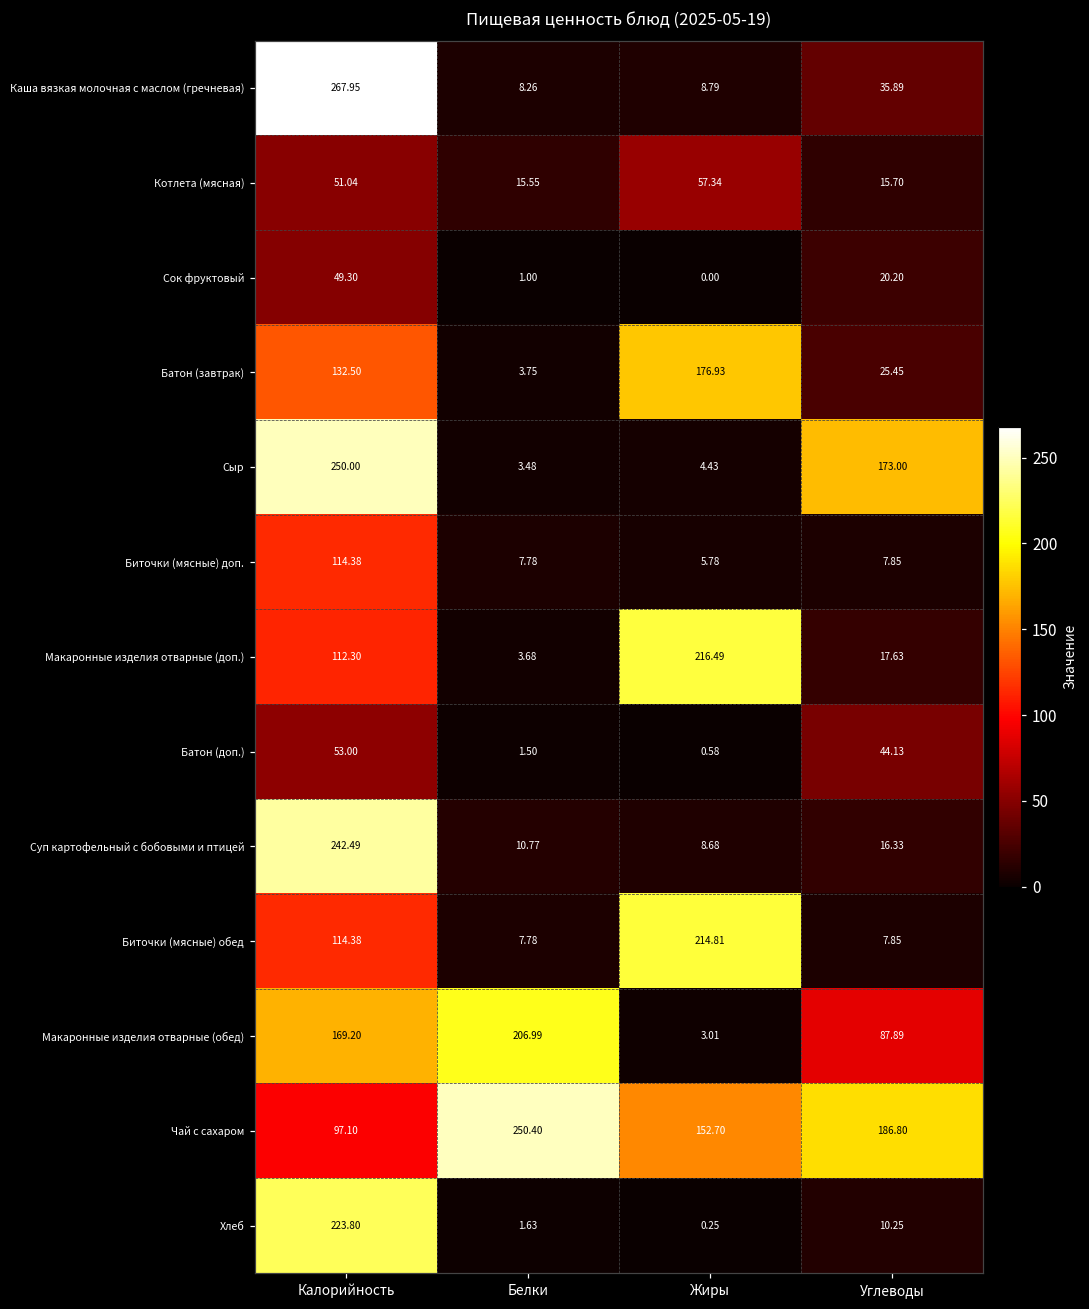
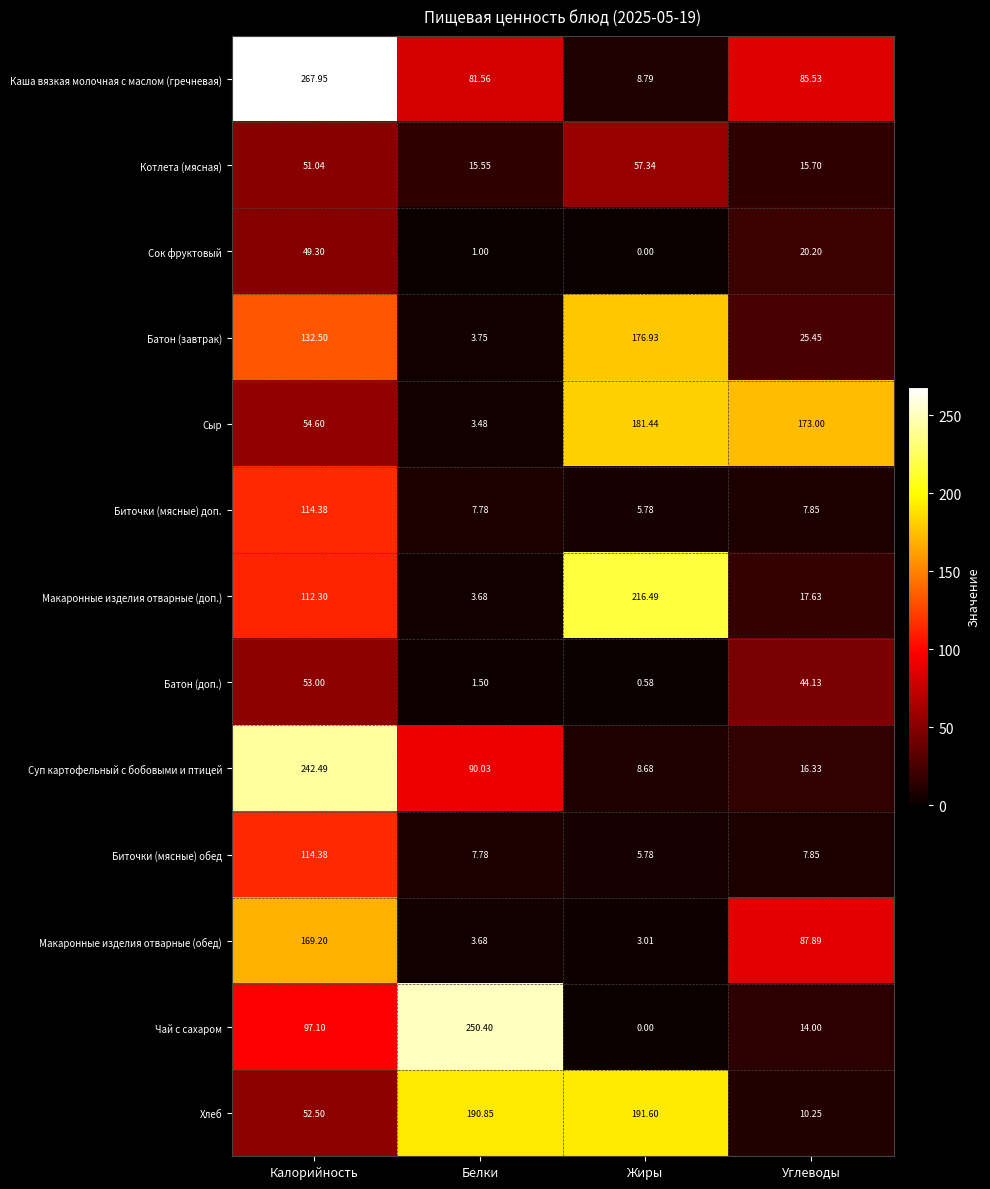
  {
    "Каша вязкая молочная с маслом (гречневая)": {
      "Калорийность": 267.95,
-     "Белки": 8.26,
+     "Белки": 81.56,
      "Жиры": 8.79,
-     "Углеводы": 35.89
+     "Углеводы": 85.53
    },
    "Котлета (мясная)": {
      "Калорийность": 51.04,
      "Белки": 15.55,
      "Жиры": 57.34,
      "Углеводы": 15.70
    },
    "Сок фруктовый": {
      "Калорийность": 49.30,
      "Белки": 1.00,
      "Жиры": 0.00,
      "Углеводы": 20.20
    },
    "Батон (завтрак)": {
      "Калорийность": 132.50,
      "Белки": 3.75,
      "Жиры": 176.93,
      "Углеводы": 25.45
    },
    "Сыр": {
-     "Калорийность": 250.00,
+     "Калорийность": 54.60,
      "Белки": 3.48,
-     "Жиры": 4.43,
+     "Жиры": 181.44,
      "Углеводы": 173.00
    },
    "Биточки (мясные) доп.": {
      "Калорийность": 114.38,
      "Белки": 7.78,
      "Жиры": 5.78,
      "Углеводы": 7.85
    },
    "Макаронные изделия отварные (доп.)": {
      "Калорийность": 112.30,
      "Белки": 3.68,
      "Жиры": 216.49,
      "Углеводы": 17.63
    },
    "Батон (доп.)": {
      "Калорийность": 53.00,
      "Белки": 1.50,
      "Жиры": 0.58,
      "Углеводы": 44.13
    },
    "Суп картофельный с бобовыми и птицей": {
      "Калорийность": 242.49,
-     "Белки": 10.77,
+     "Белки": 90.03,
      "Жиры": 8.68,
      "Углеводы": 16.33
    },
    "Биточки (мясные) обед": {
      "Калорийность": 114.38,
      "Белки": 7.78,
-     "Жиры": 214.81,
+     "Жиры": 5.78,
      "Углеводы": 7.85
    },
    "Макаронные изделия отварные (обед)": {
      "Калорийность": 169.20,
-     "Белки": 206.99,
+     "Белки": 3.68,
      "Жиры": 3.01,
      "Углеводы": 87.89
    },
    "Чай с сахаром": {
      "Калорийность": 97.10,
      "Белки": 250.40,
-     "Жиры": 152.70,
-     "Углеводы": 186.80
+     "Жиры": 0.00,
+     "Углеводы": 14.00
    },
    "Хлеб": {
-     "Калорийность": 223.80,
-     "Белки": 1.63,
-     "Жиры": 0.25,
+     "Калорийность": 52.50,
+     "Белки": 190.85,
+     "Жиры": 191.60,
      "Углеводы": 10.25
    }
  }
